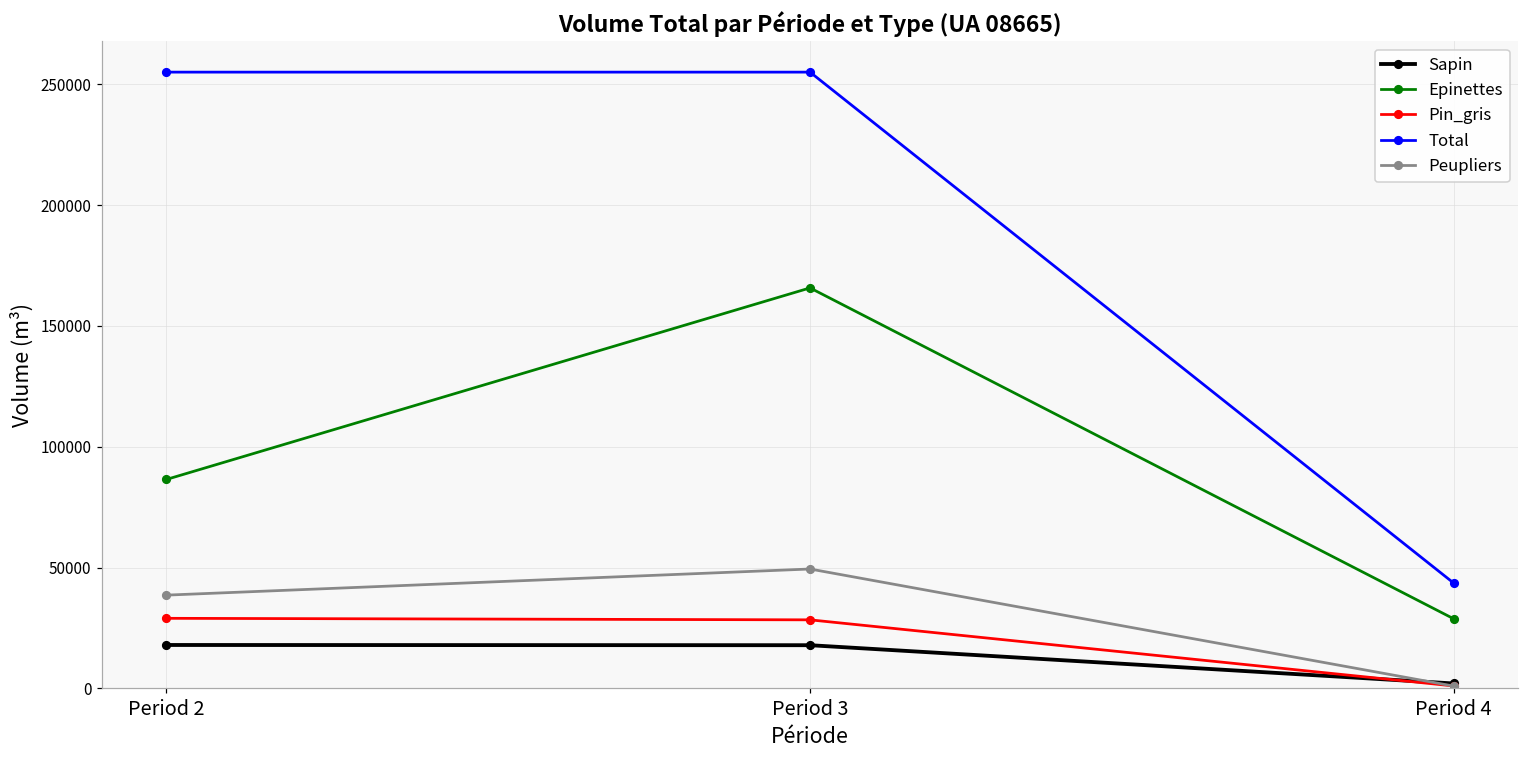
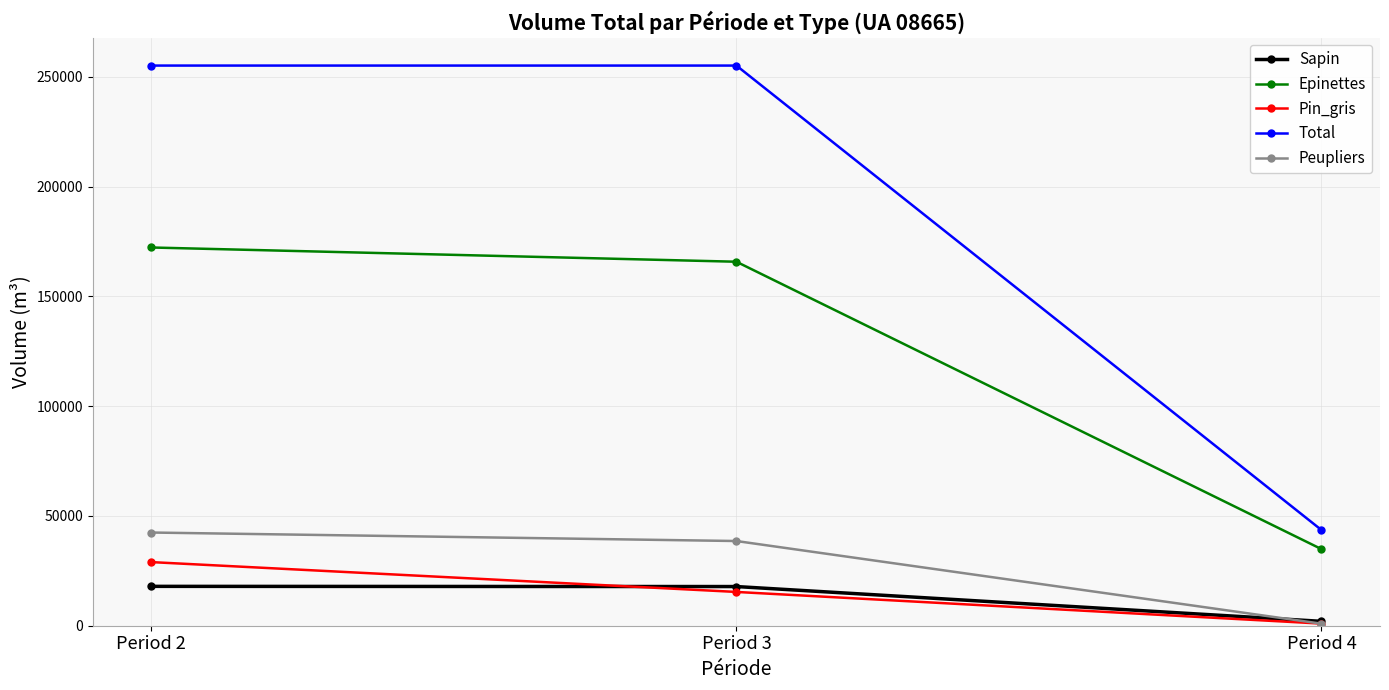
  {
    "Sapin": {
      "Period 2": 18000,
      "Period 3": 18000
    },
    "Epinettes": {
-     "Period 2": 86000,
+     "Period 2": 172000,
      "Period 3": 166000,
-     "Period 4": 29000
+     "Period 4": 35000
    },
    "Pin_gris": {
      "Period 2": 29000,
-     "Period 3": 28000
+     "Period 3": 15000
    },
    "Total": {
      "Period 2": 255000,
      "Period 3": 255000,
      "Period 4": 44000
    },
    "Peupliers": {
-     "Period 2": 39000,
-     "Period 3": 49000
+     "Period 2": 42000,
+     "Period 3": 39000
    }
  }
